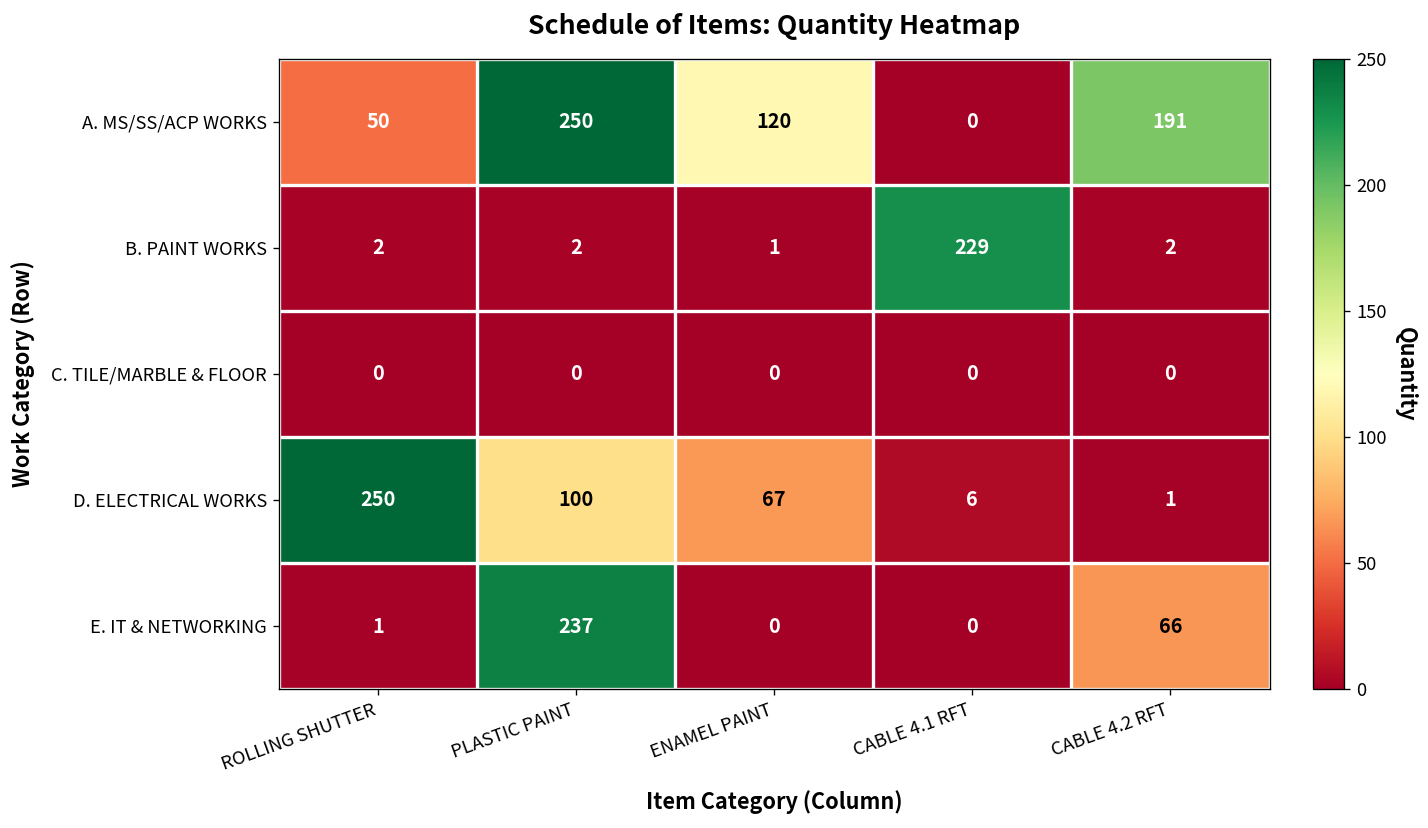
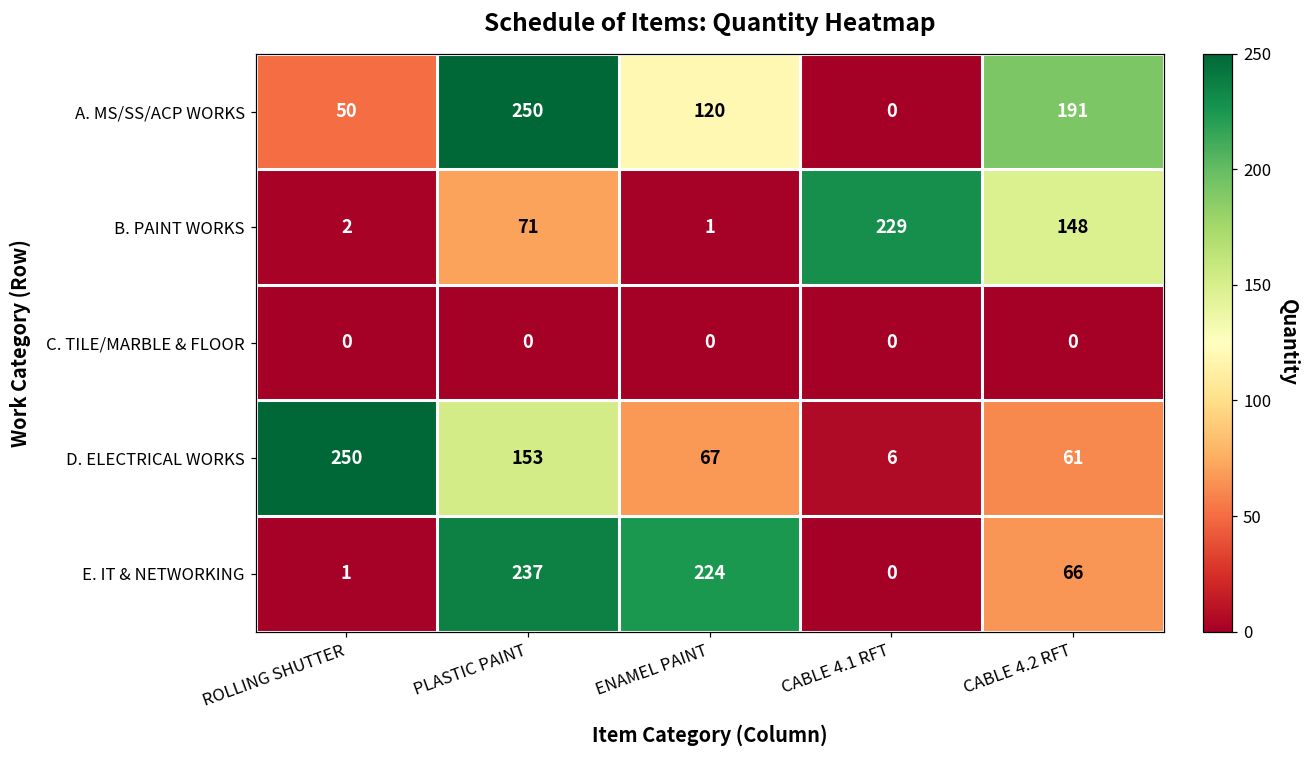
  {
    "A. MS/SS/ACP WORKS": {
      "ROLLING SHUTTER": 50,
      "PLASTIC PAINT": 250,
      "ENAMEL PAINT": 120,
      "CABLE 4.1 RFT": 0,
      "CABLE 4.2 RFT": 191
    },
    "B. PAINT WORKS": {
      "ROLLING SHUTTER": 2,
-     "PLASTIC PAINT": 2,
+     "PLASTIC PAINT": 71,
      "ENAMEL PAINT": 1,
      "CABLE 4.1 RFT": 229,
-     "CABLE 4.2 RFT": 2
+     "CABLE 4.2 RFT": 148
    },
    "C. TILE/MARBLE & FLOOR": {
      "ROLLING SHUTTER": 0,
      "PLASTIC PAINT": 0,
      "ENAMEL PAINT": 0,
      "CABLE 4.1 RFT": 0,
      "CABLE 4.2 RFT": 0
    },
    "D. ELECTRICAL WORKS": {
      "ROLLING SHUTTER": 250,
-     "PLASTIC PAINT": 100,
+     "PLASTIC PAINT": 153,
      "ENAMEL PAINT": 67,
      "CABLE 4.1 RFT": 6,
-     "CABLE 4.2 RFT": 1
+     "CABLE 4.2 RFT": 61
    },
    "E. IT & NETWORKING": {
      "ROLLING SHUTTER": 1,
      "PLASTIC PAINT": 237,
-     "ENAMEL PAINT": 0,
+     "ENAMEL PAINT": 224,
      "CABLE 4.1 RFT": 0,
      "CABLE 4.2 RFT": 66
    }
  }
